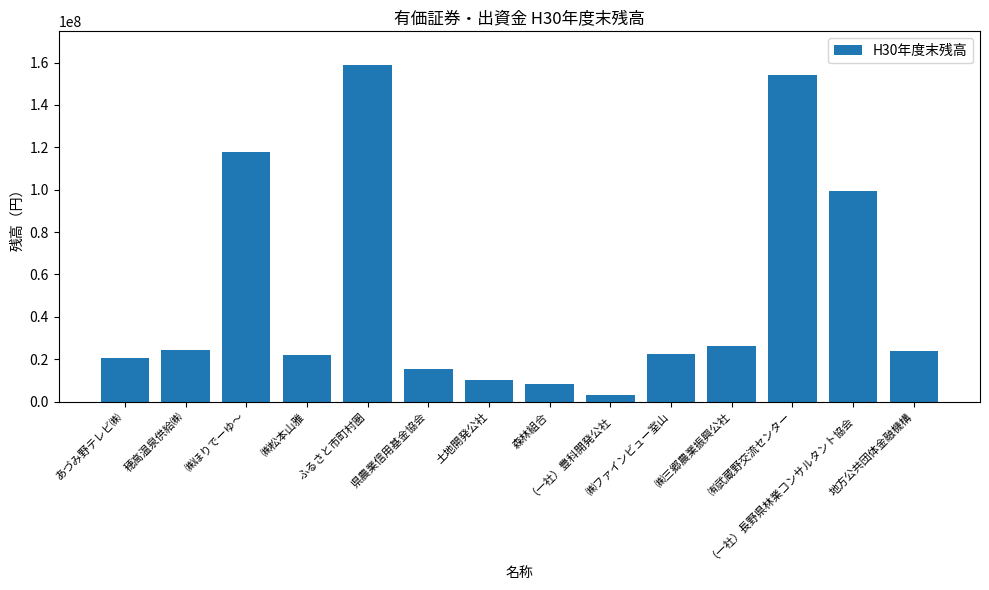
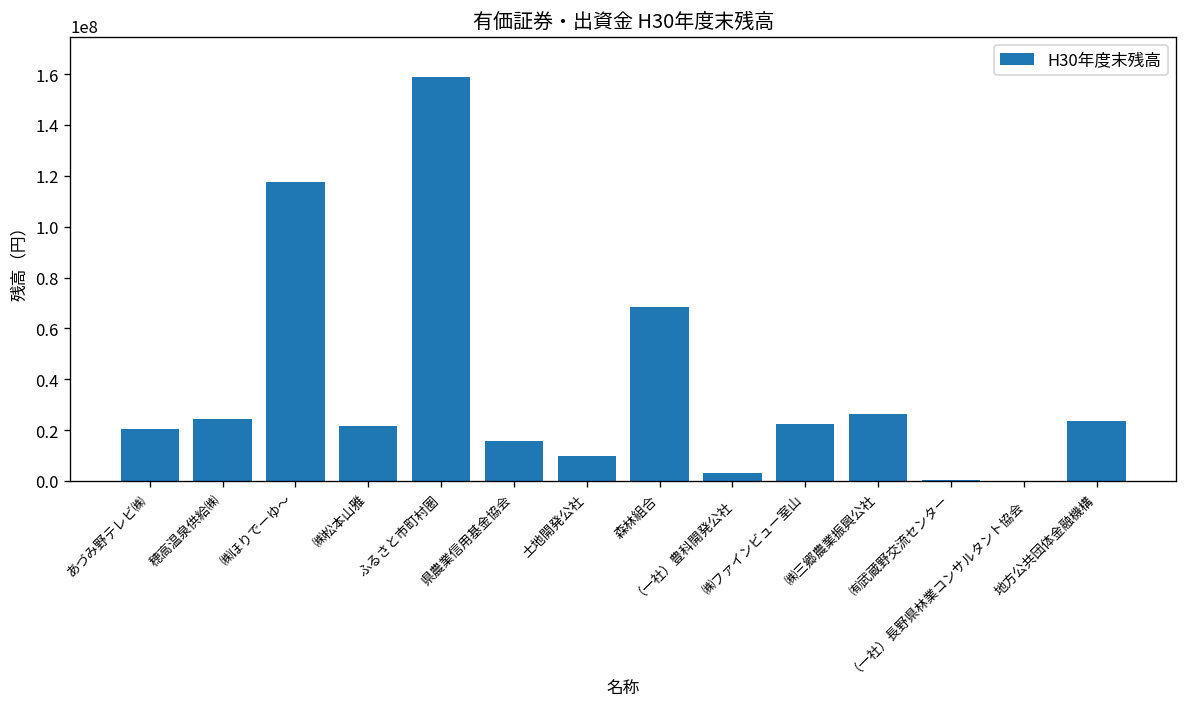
  {
    "あづみ野テレビ㈱": 21000000,
    "穂高温泉供給㈱": 25000000,
    "㈱ほりでーゆ～": 118000000,
    "㈱松本山雅": 22000000,
    "ふるさと市町村圏": 159000000,
    "県農業信用基金協会": 16000000,
    "土地開発公社": 10000000,
-   "森林組合": 8000000,
+   "森林組合": 69000000,
    "（一社）豊科開発公社": 3000000,
    "㈱ファインビュー室山": 23000000,
    "㈱三郷農業振興公社": 26000000,
-   "㈲武蔵野交流センター": 154000000,
-   "（一社）長野県林業コンサルタント協会": 99000000,
+   "㈲武蔵野交流センター": 0,
+   "（一社）長野県林業コンサルタント協会": 0,
    "地方公共団体金融機構": 24000000
  }
